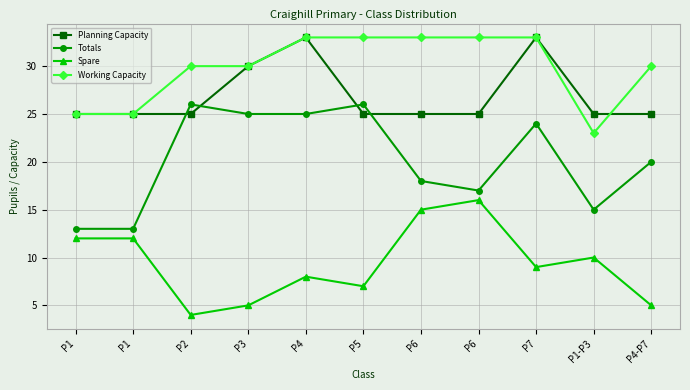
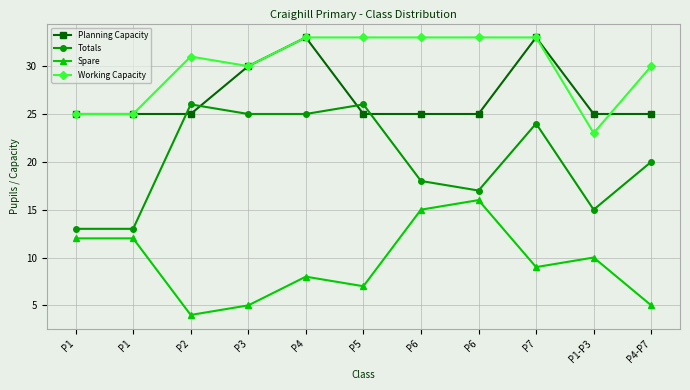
  {
    "Working Capacity": {
-     "P2": 30,
+     "P2": 31,
      "P5": 33,
      "P1-P3": 23,
      "P4-P7": 30
    }
  }
